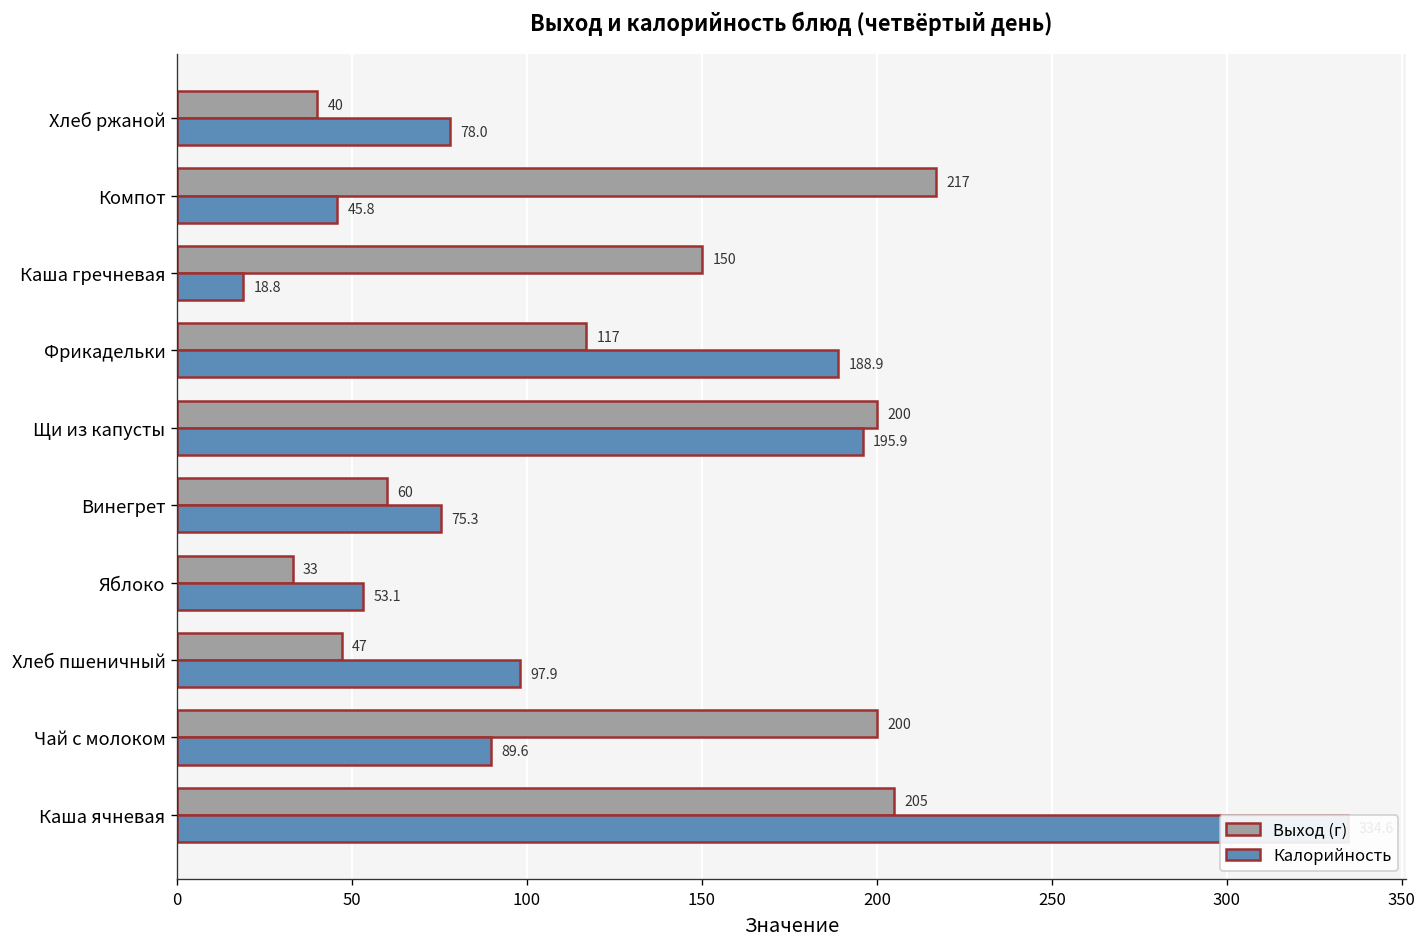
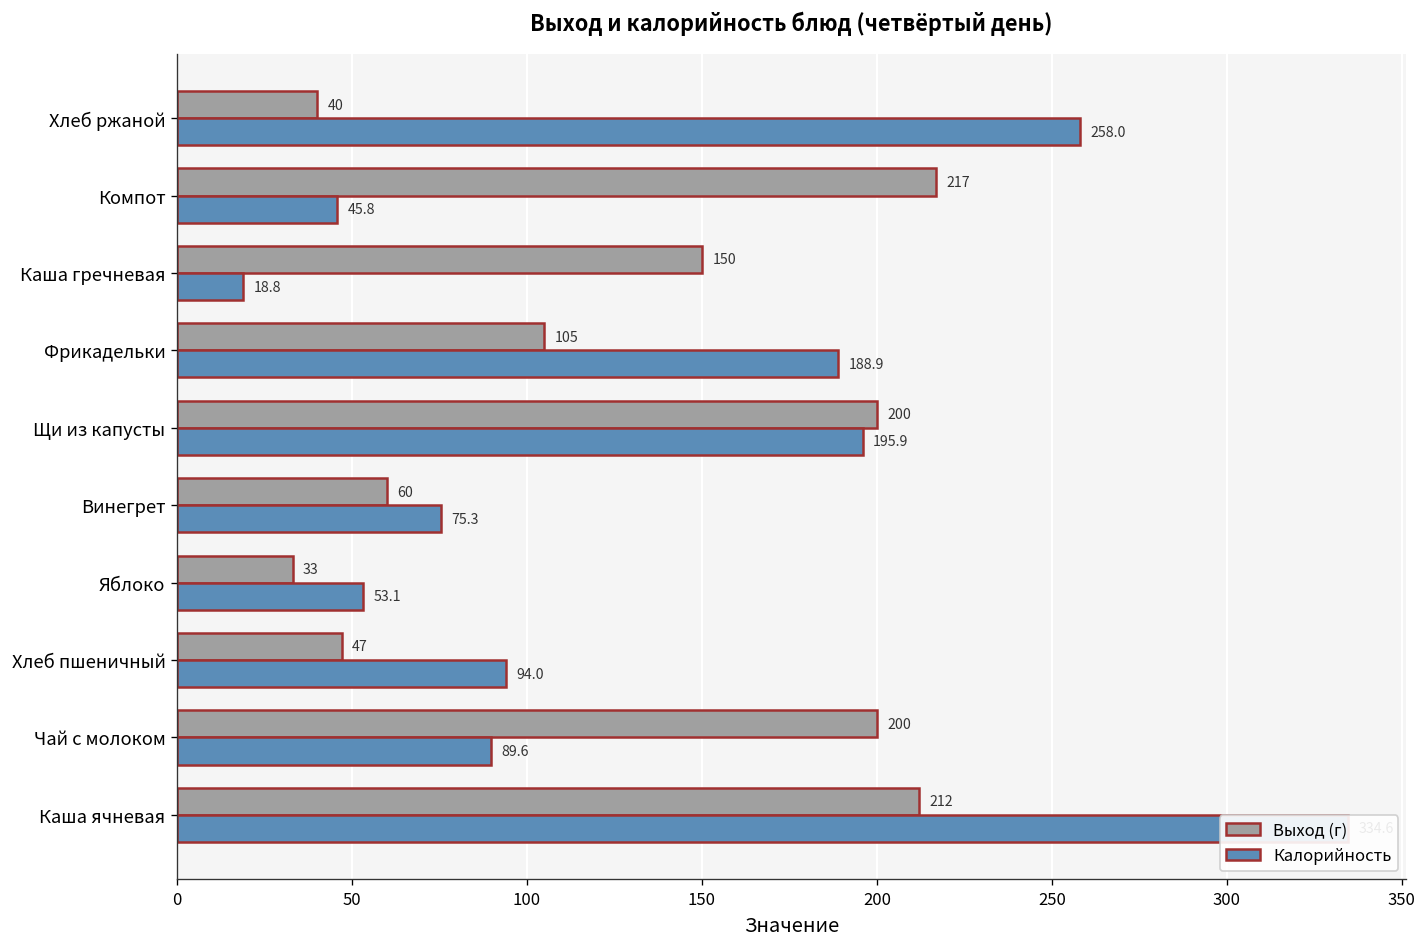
  {
    "Выход (г)": {
      "Хлеб ржаной": 40,
      "Компот": 217,
      "Каша гречневая": 150,
-     "Фрикадельки": 117,
+     "Фрикадельки": 105,
      "Щи из капусты": 200,
      "Винегрет": 60,
      "Яблоко": 33,
      "Хлеб пшеничный": 47,
      "Чай с молоком": 200,
-     "Каша ячневая": 205
+     "Каша ячневая": 212
    },
    "Калорийность": {
-     "Хлеб ржаной": 78.0,
+     "Хлеб ржаной": 258.0,
      "Компот": 45.8,
      "Каша гречневая": 18.8,
      "Фрикадельки": 188.9,
      "Щи из капусты": 195.9,
      "Винегрет": 75.3,
      "Яблоко": 53.1,
-     "Хлеб пшеничный": 97.9,
+     "Хлеб пшеничный": 94.0,
      "Чай с молоком": 89.6
    }
  }
